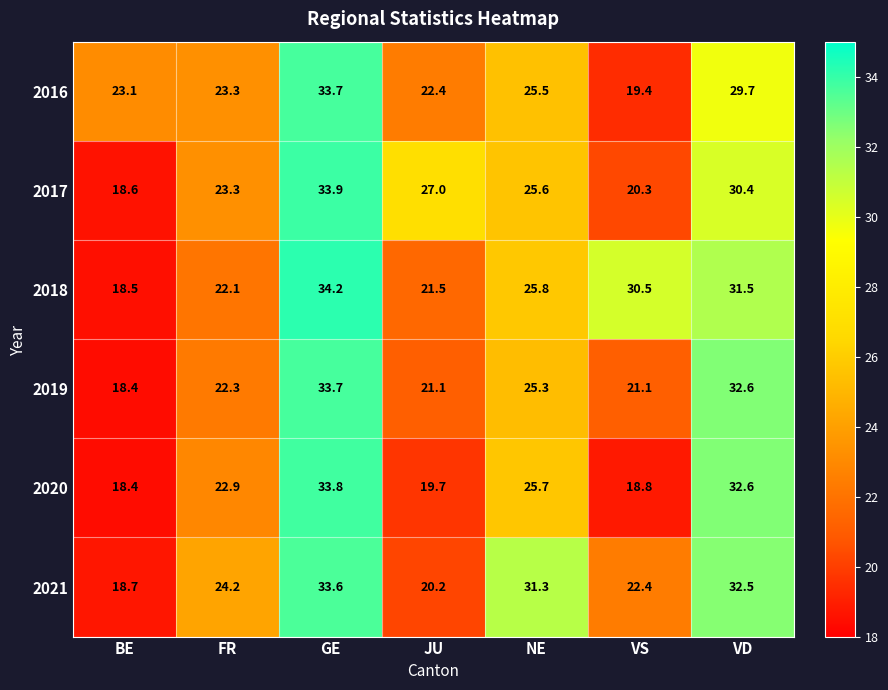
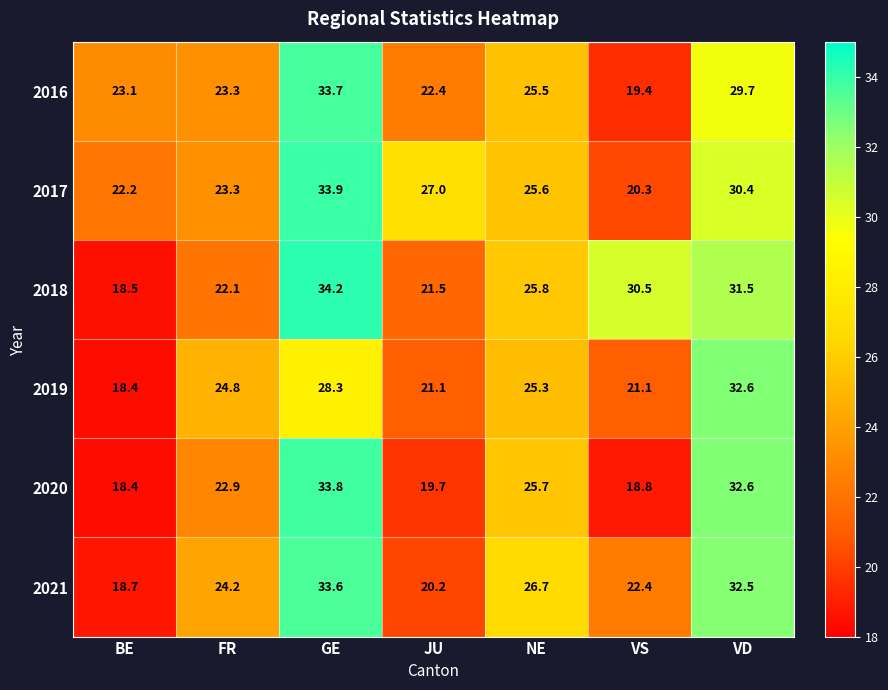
  {
    "2016": {
      "BE": 23.1,
      "FR": 23.3,
      "GE": 33.7,
      "JU": 22.4,
      "NE": 25.5,
      "VS": 19.4,
      "VD": 29.7
    },
    "2017": {
-     "BE": 18.6,
+     "BE": 22.2,
      "FR": 23.3,
      "GE": 33.9,
      "JU": 27.0,
      "NE": 25.6,
      "VS": 20.3,
      "VD": 30.4
    },
    "2018": {
      "BE": 18.5,
      "FR": 22.1,
      "GE": 34.2,
      "JU": 21.5,
      "NE": 25.8,
      "VS": 30.5,
      "VD": 31.5
    },
    "2019": {
      "BE": 18.4,
-     "FR": 22.3,
-     "GE": 33.7,
+     "FR": 24.8,
+     "GE": 28.3,
      "JU": 21.1,
      "NE": 25.3,
      "VS": 21.1,
      "VD": 32.6
    },
    "2020": {
      "BE": 18.4,
      "FR": 22.9,
      "GE": 33.8,
      "JU": 19.7,
      "NE": 25.7,
      "VS": 18.8,
      "VD": 32.6
    },
    "2021": {
      "BE": 18.7,
      "FR": 24.2,
      "GE": 33.6,
      "JU": 20.2,
-     "NE": 31.3,
+     "NE": 26.7,
      "VS": 22.4,
      "VD": 32.5
    }
  }
